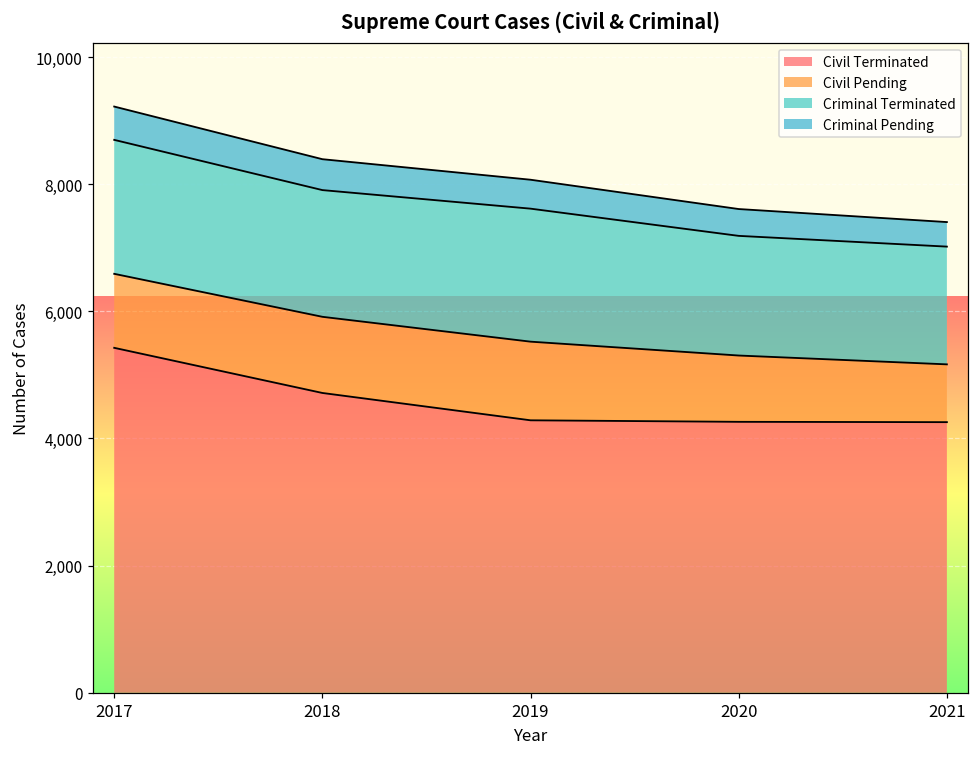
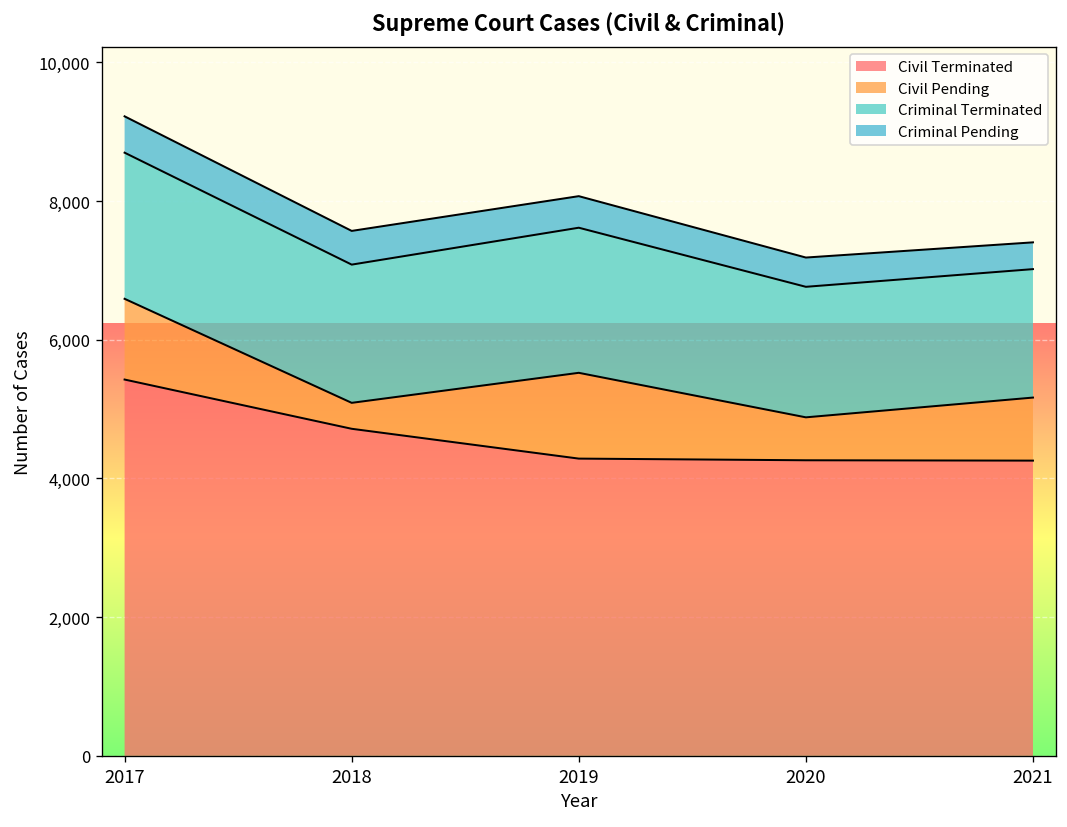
  {
    "Civil Terminated": {
      "2017": "5,400",
      "2018": "4,700",
      "2019": "4,300",
      "2020": "4,300",
      "2021": "4,300"
    },
    "Civil Pending": {
      "2017": "1,200",
-     "2018": "1,200",
+     "2018": "400",
      "2019": "1,200",
-     "2020": "1,000",
+     "2020": "600",
      "2021": "900"
    }
  }
